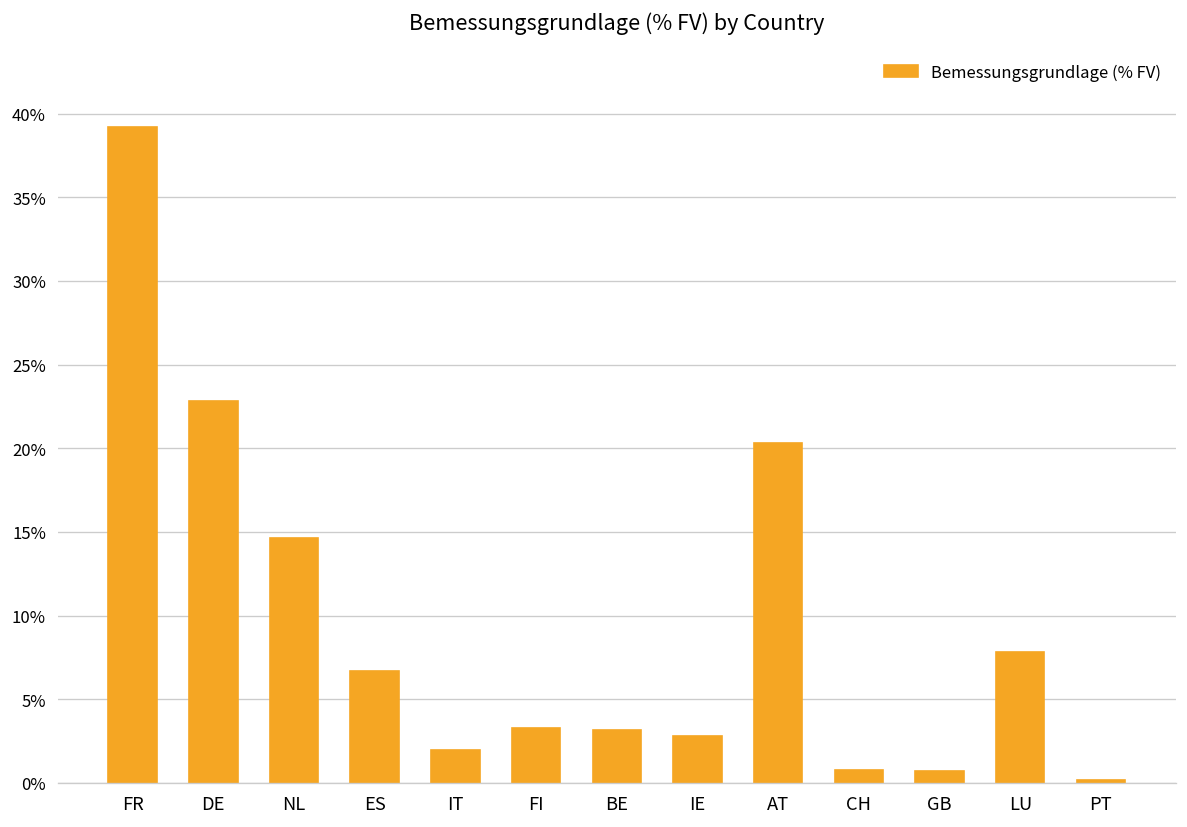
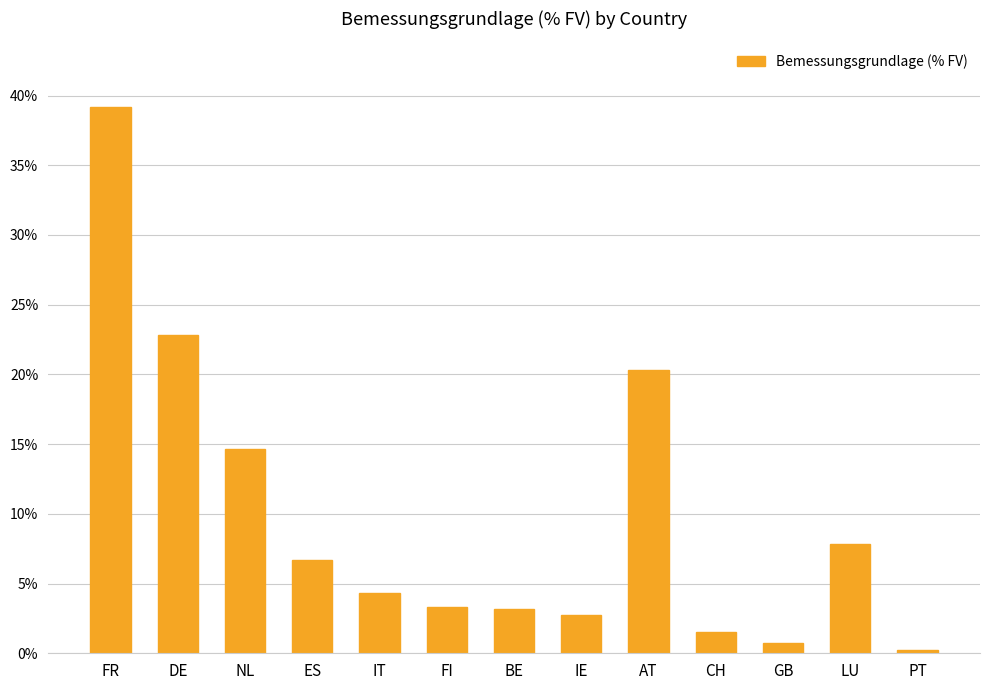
  {
    "FR": "39.2%",
    "DE": "22.8%",
    "NL": "14.6%",
    "ES": "6.7%",
-   "IT": "1.9%",
+   "IT": "4.3%",
    "FI": "3.3%",
    "BE": "3.2%",
    "IE": "2.8%",
    "AT": "20.3%",
-   "CH": "0.7%",
+   "CH": "1.5%",
    "GB": "0.7%",
    "LU": "7.8%",
    "PT": "0.2%"
  }
